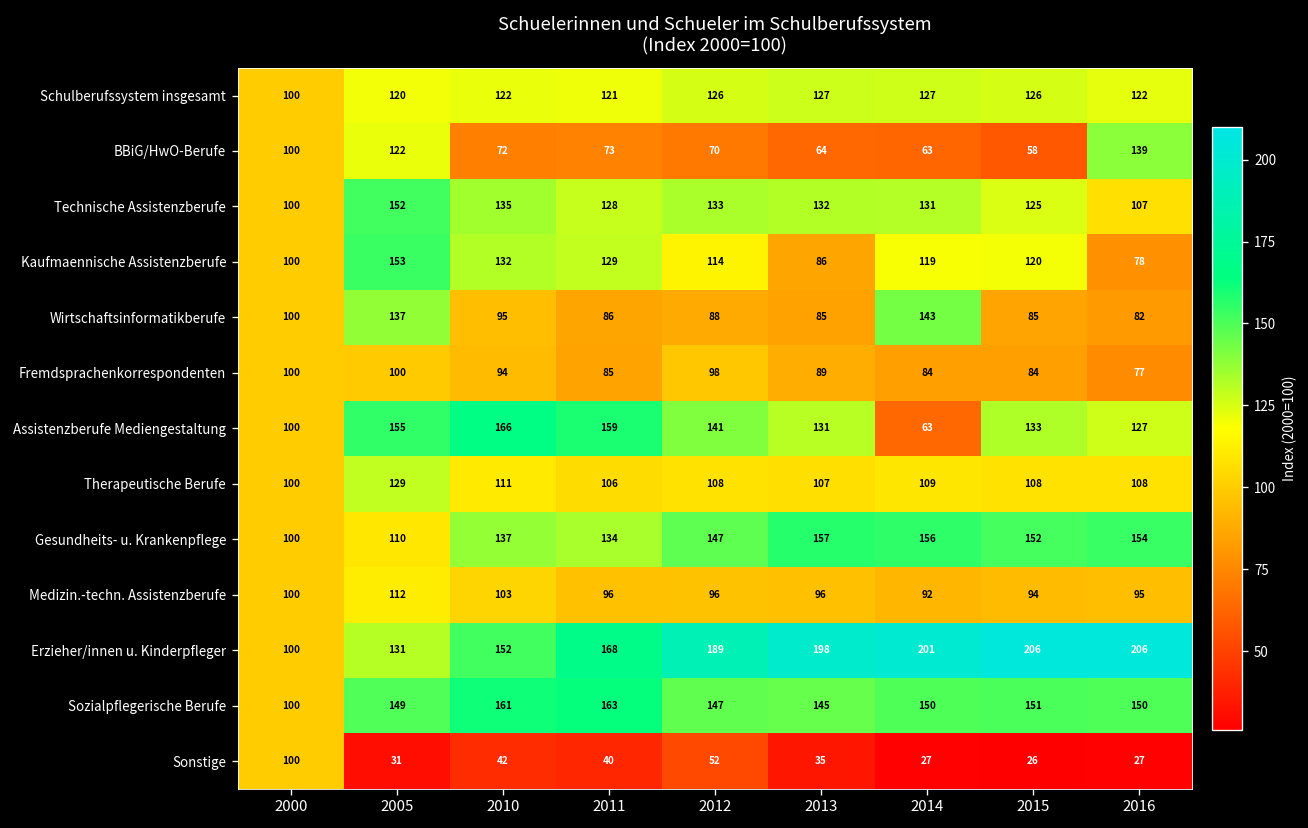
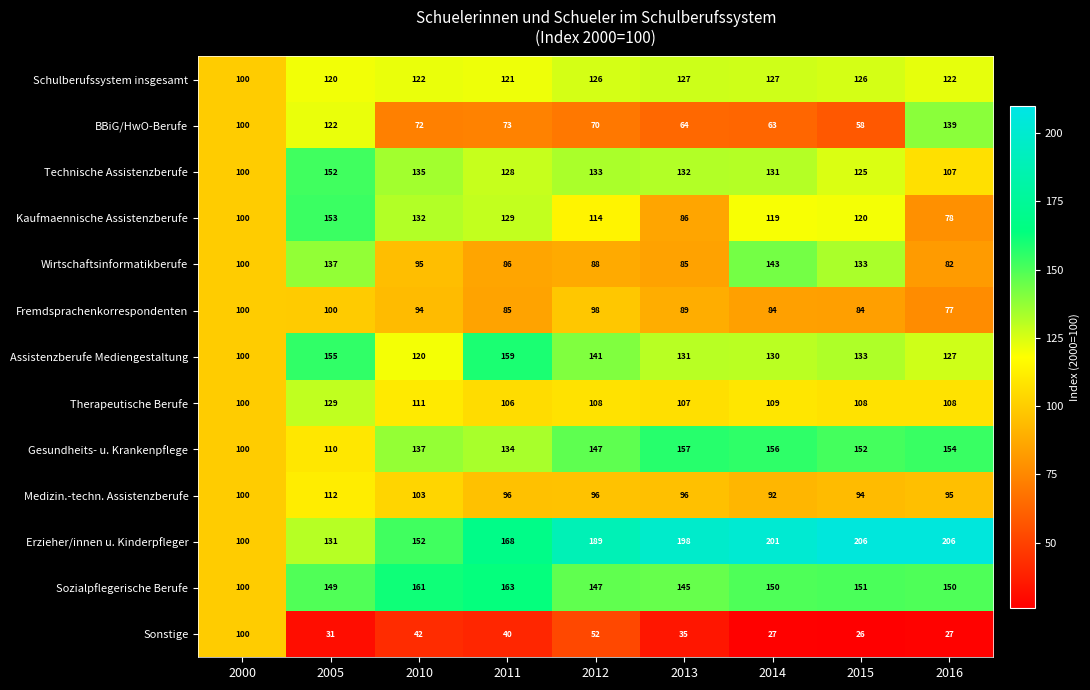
  {
    "Schulberufssystem insgesamt": {
      "2000": 100,
      "2005": 120,
      "2010": 122,
      "2011": 121,
      "2012": 126,
      "2013": 127,
      "2014": 127,
      "2015": 126,
      "2016": 122
    },
    "BBiG/HwO-Berufe": {
      "2000": 100,
      "2005": 122,
      "2010": 72,
      "2011": 73,
      "2012": 70,
      "2013": 64,
      "2014": 63,
      "2015": 58,
      "2016": 139
    },
    "Technische Assistenzberufe": {
      "2000": 100,
      "2005": 152,
      "2010": 135,
      "2011": 128,
      "2012": 133,
      "2013": 132,
      "2014": 131,
      "2015": 125,
      "2016": 107
    },
    "Kaufmaennische Assistenzberufe": {
      "2000": 100,
      "2005": 153,
      "2010": 132,
      "2011": 129,
      "2012": 114,
      "2013": 86,
      "2014": 119,
      "2015": 120,
      "2016": 78
    },
    "Wirtschaftsinformatikberufe": {
      "2000": 100,
      "2005": 137,
      "2010": 95,
      "2011": 86,
      "2012": 88,
      "2013": 85,
      "2014": 143,
-     "2015": 85,
+     "2015": 133,
      "2016": 82
    },
    "Fremdsprachenkorrespondenten": {
      "2000": 100,
      "2005": 100,
      "2010": 94,
      "2011": 85,
      "2012": 98,
      "2013": 89,
      "2014": 84,
      "2015": 84,
      "2016": 77
    },
    "Assistenzberufe Mediengestaltung": {
      "2000": 100,
      "2005": 155,
-     "2010": 166,
+     "2010": 120,
      "2011": 159,
      "2012": 141,
      "2013": 131,
-     "2014": 63,
+     "2014": 130,
      "2015": 133,
      "2016": 127
    },
    "Therapeutische Berufe": {
      "2000": 100,
      "2005": 129,
      "2010": 111,
      "2011": 106,
      "2012": 108,
      "2013": 107,
      "2014": 109,
      "2015": 108,
      "2016": 108
    },
    "Gesundheits- u. Krankenpflege": {
      "2000": 100,
      "2005": 110,
      "2010": 137,
      "2011": 134,
      "2012": 147,
      "2013": 157,
      "2014": 156,
      "2015": 152,
      "2016": 154
    },
    "Medizin.-techn. Assistenzberufe": {
      "2000": 100,
      "2005": 112,
      "2010": 103,
      "2011": 96,
      "2012": 96,
      "2013": 96,
      "2014": 92,
      "2015": 94,
      "2016": 95
    },
    "Erzieher/innen u. Kinderpfleger": {
      "2000": 100,
      "2005": 131,
      "2010": 152,
      "2011": 168,
      "2012": 189,
      "2013": 198,
      "2014": 201,
      "2015": 206,
      "2016": 206
    },
    "Sozialpflegerische Berufe": {
      "2000": 100,
      "2005": 149,
      "2010": 161,
      "2011": 163,
      "2012": 147,
      "2013": 145,
      "2014": 150,
      "2015": 151,
      "2016": 150
    },
    "Sonstige": {
      "2000": 100,
      "2005": 31,
      "2010": 42,
      "2011": 40,
      "2012": 52,
      "2013": 35,
      "2014": 27,
      "2015": 26,
      "2016": 27
    }
  }
